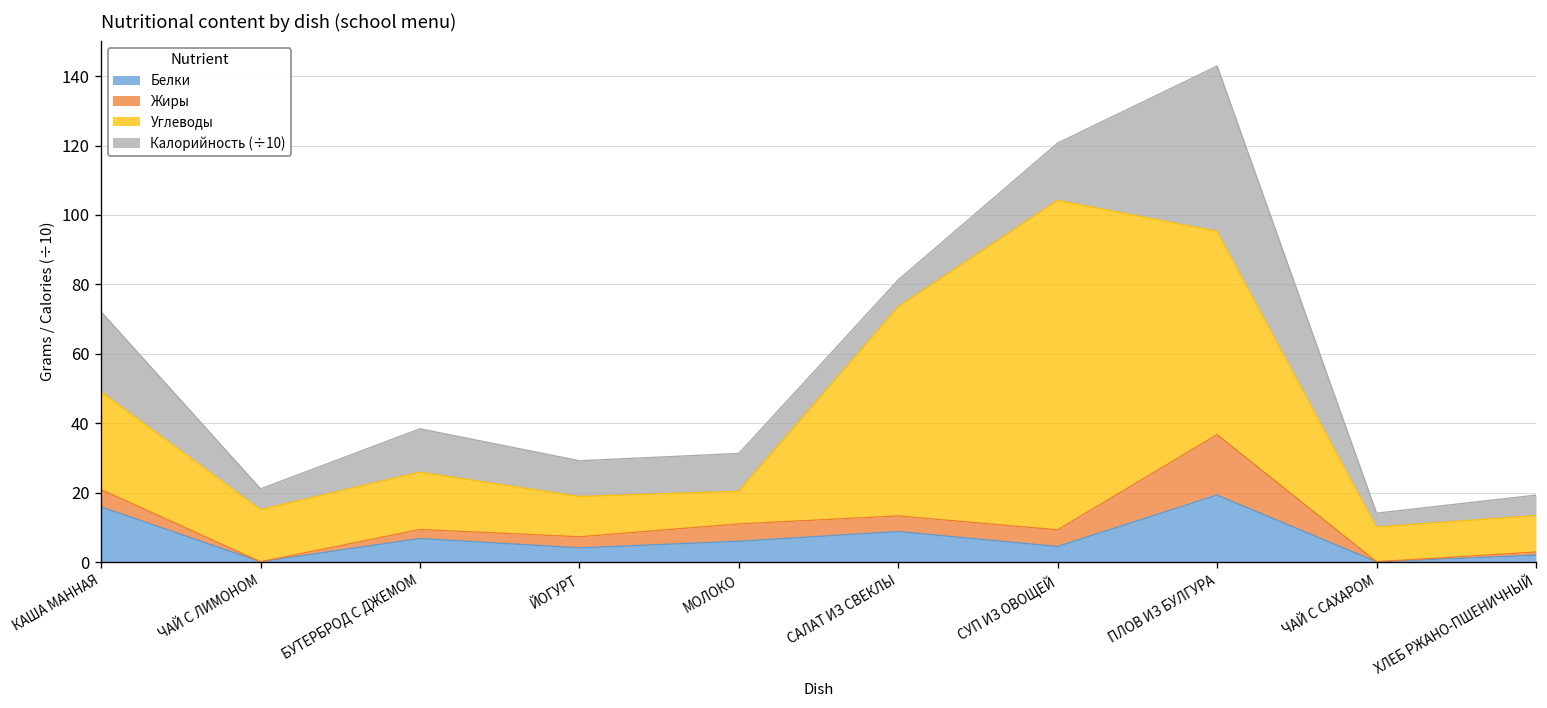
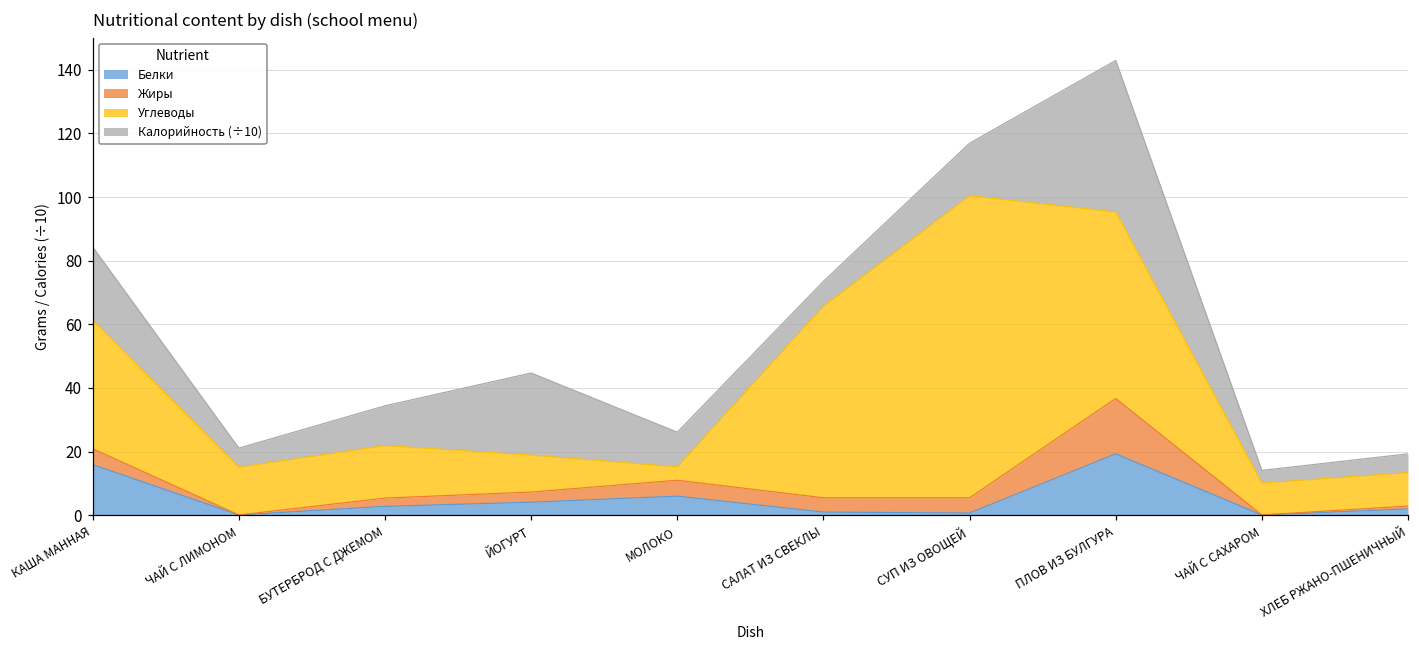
  {
    "Белки": {
      "КАША МАННАЯ": 16,
-     "БУТЕРБРОД С ДЖЕМОМ": 7,
+     "БУТЕРБРОД С ДЖЕМОМ": 3,
      "ЙОГУРТ": 4,
      "МОЛОКО": 6,
-     "САЛАТ ИЗ СВЕКЛЫ": 9,
-     "СУП ИЗ ОВОЩЕЙ": 5,
+     "САЛАТ ИЗ СВЕКЛЫ": 1,
+     "СУП ИЗ ОВОЩЕЙ": 1,
      "ПЛОВ ИЗ БУЛГУРА": 19,
      "ХЛЕБ РЖАНО-ПШЕНИЧНЫЙ": 2
    },
    "Жиры": {
      "КАША МАННАЯ": 5,
      "БУТЕРБРОД С ДЖЕМОМ": 3,
      "ЙОГУРТ": 3,
      "МОЛОКО": 5,
      "САЛАТ ИЗ СВЕКЛЫ": 5,
      "СУП ИЗ ОВОЩЕЙ": 5,
      "ПЛОВ ИЗ БУЛГУРА": 17,
      "ХЛЕБ РЖАНО-ПШЕНИЧНЫЙ": 1
    },
    "Углеводы": {
-     "КАША МАННАЯ": 28,
+     "КАША МАННАЯ": 40,
      "ЧАЙ С ЛИМОНОМ": 15,
      "БУТЕРБРОД С ДЖЕМОМ": 17,
      "ЙОГУРТ": 12,
-     "МОЛОКО": 9,
+     "МОЛОКО": 4,
      "САЛАТ ИЗ СВЕКЛЫ": 60,
      "СУП ИЗ ОВОЩЕЙ": 95,
      "ПЛОВ ИЗ БУЛГУРА": 59,
      "ЧАЙ С САХАРОМ": 10,
      "ХЛЕБ РЖАНО-ПШЕНИЧНЫЙ": 11
    },
    "Калорийность (÷10)": {
      "КАША МАННАЯ": 23,
      "ЧАЙ С ЛИМОНОМ": 6,
      "БУТЕРБРОД С ДЖЕМОМ": 13,
-     "ЙОГУРТ": 10,
+     "ЙОГУРТ": 26,
      "МОЛОКО": 11,
      "САЛАТ ИЗ СВЕКЛЫ": 8,
      "СУП ИЗ ОВОЩЕЙ": 17,
      "ПЛОВ ИЗ БУЛГУРА": 48,
      "ЧАЙ С САХАРОМ": 4,
      "ХЛЕБ РЖАНО-ПШЕНИЧНЫЙ": 6
    }
  }
